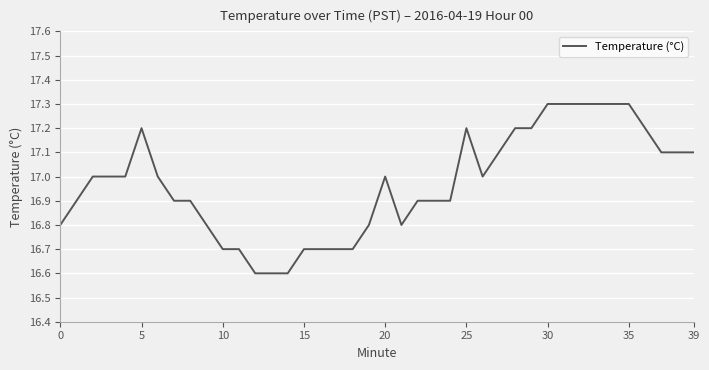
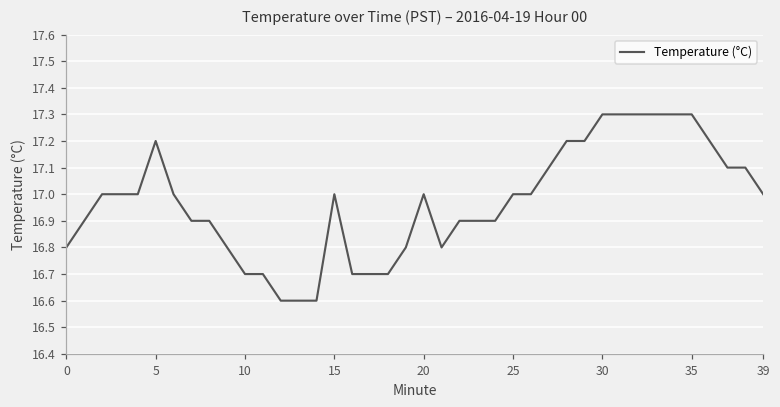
  {
    "0": 16.8,
    "5": 17.2,
    "10": 16.7,
-   "15": 16.7,
+   "15": 17.0,
    "20": 17.0,
-   "25": 17.2,
+   "25": 17.0,
    "30": 17.3,
    "35": 17.3,
-   "39": 17.1
+   "39": 17.0
  }
